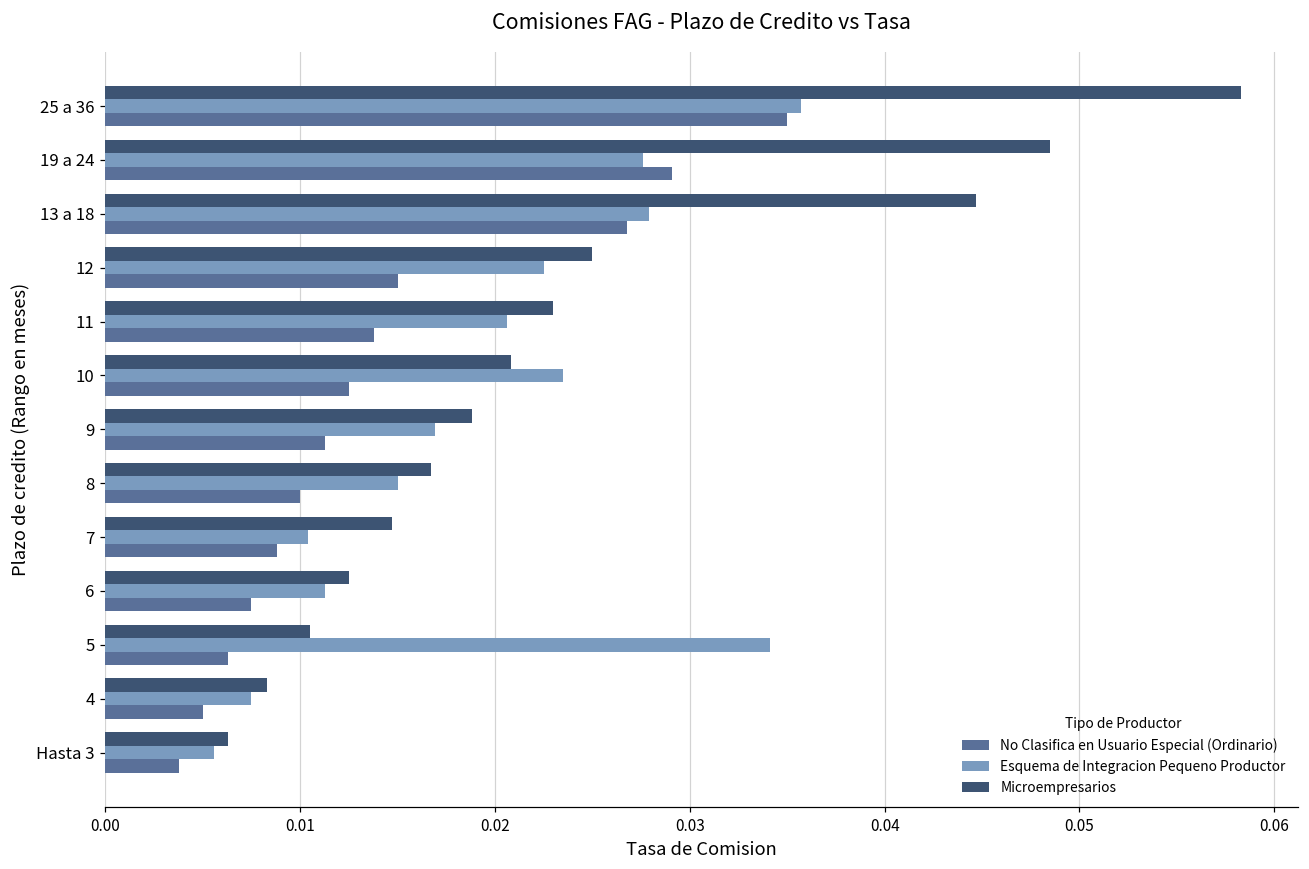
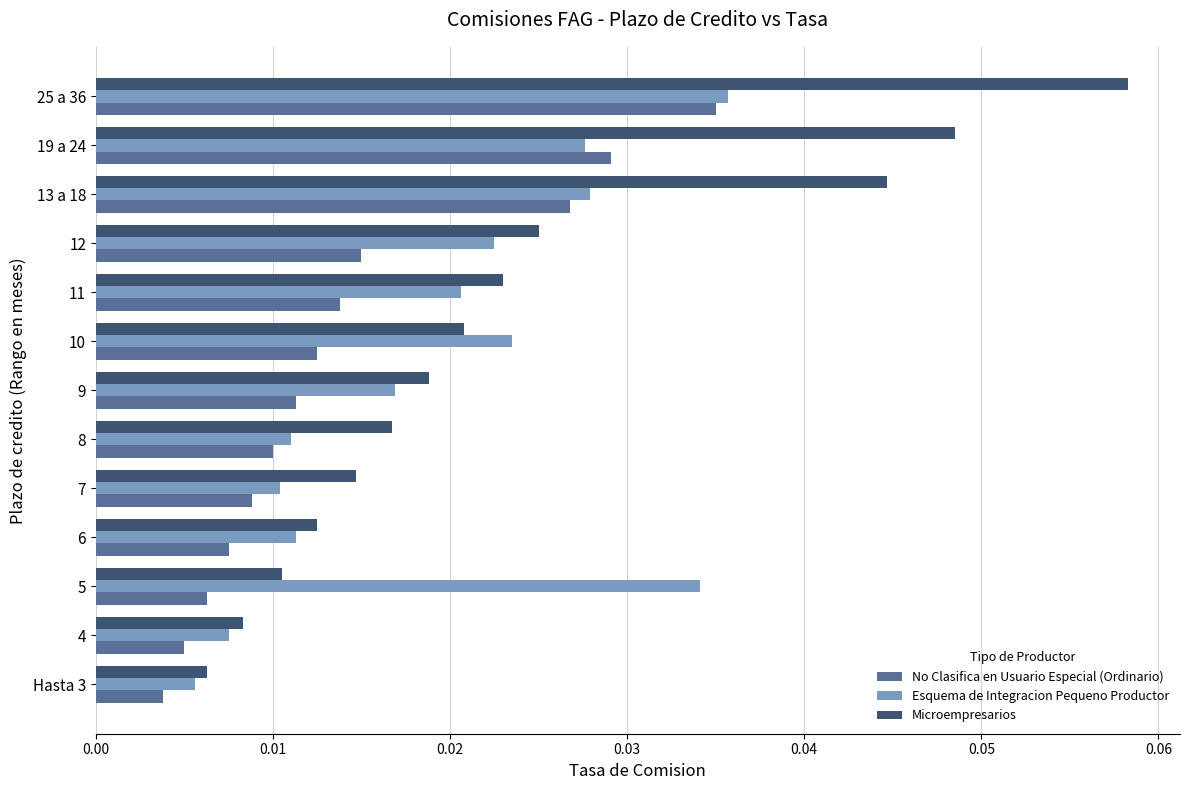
  {
    "Esquema de Integracion Pequeno Productor": {
      "25 a 36": 0.0357,
      "19 a 24": 0.0276,
      "13 a 18": 0.028,
      "12": 0.0225,
      "11": 0.0206,
      "10": 0.0235,
      "9": 0.017,
-     "8": 0.015,
+     "8": 0.011,
      "7": 0.0104,
      "6": 0.0113,
      "5": 0.034,
      "4": 0.0075,
      "Hasta 3": 0.0056
    }
  }
